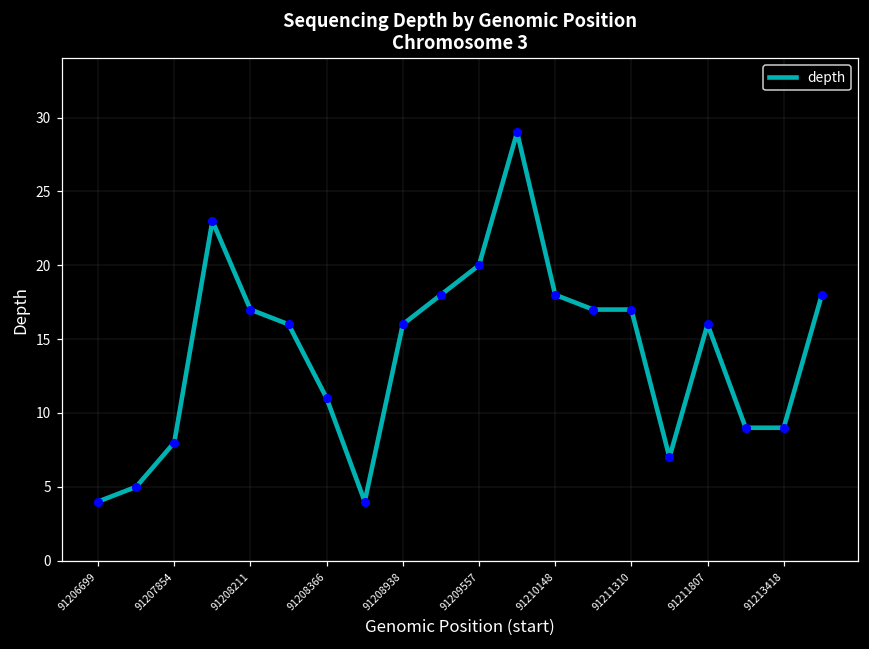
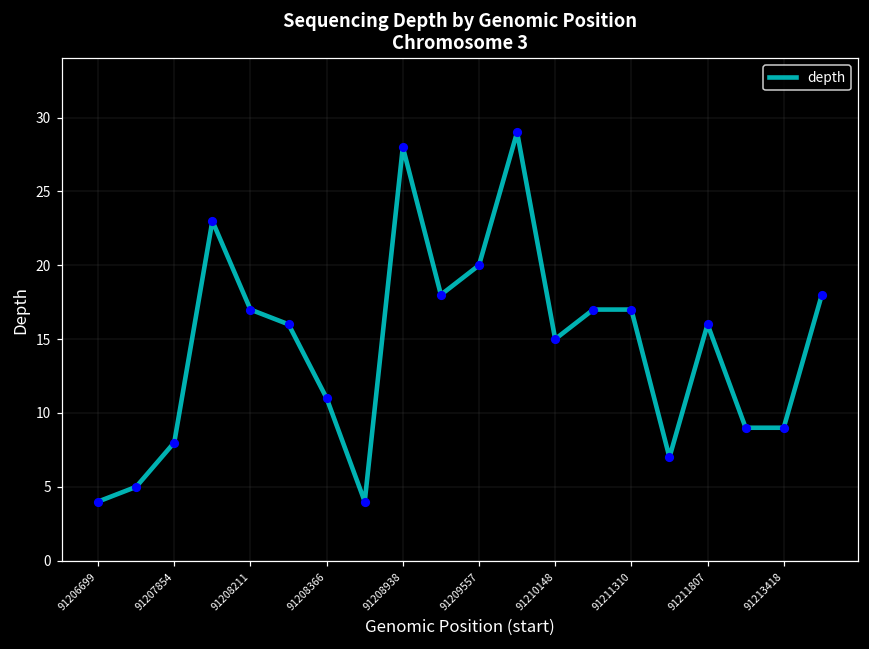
  {
    "91206699": 4,
    "91207854": 8,
    "91208211": 17,
    "91208366": 11,
-   "91208938": 16,
+   "91208938": 28,
    "91209557": 20,
-   "91210148": 18,
+   "91210148": 15,
    "91211310": 17,
    "91211807": 16,
    "91213418": 9
  }
